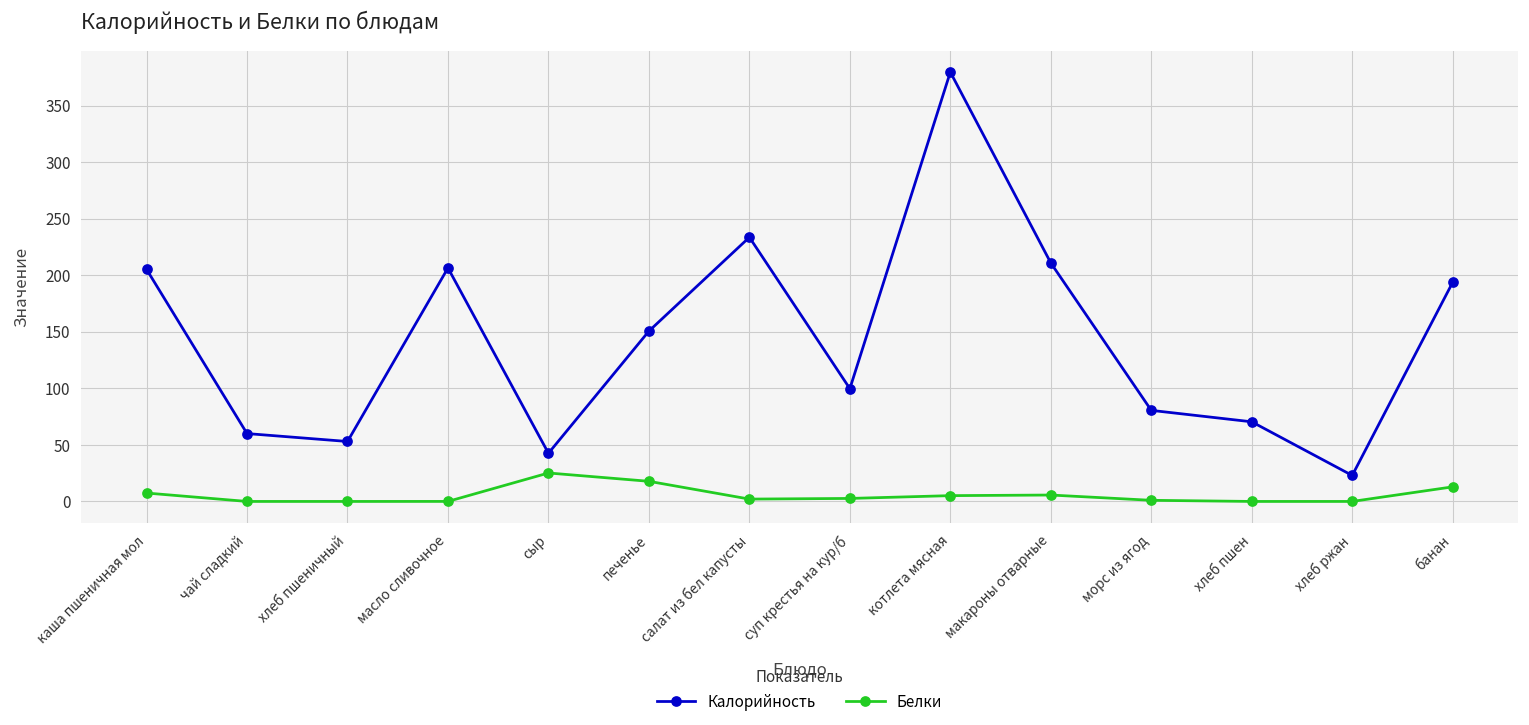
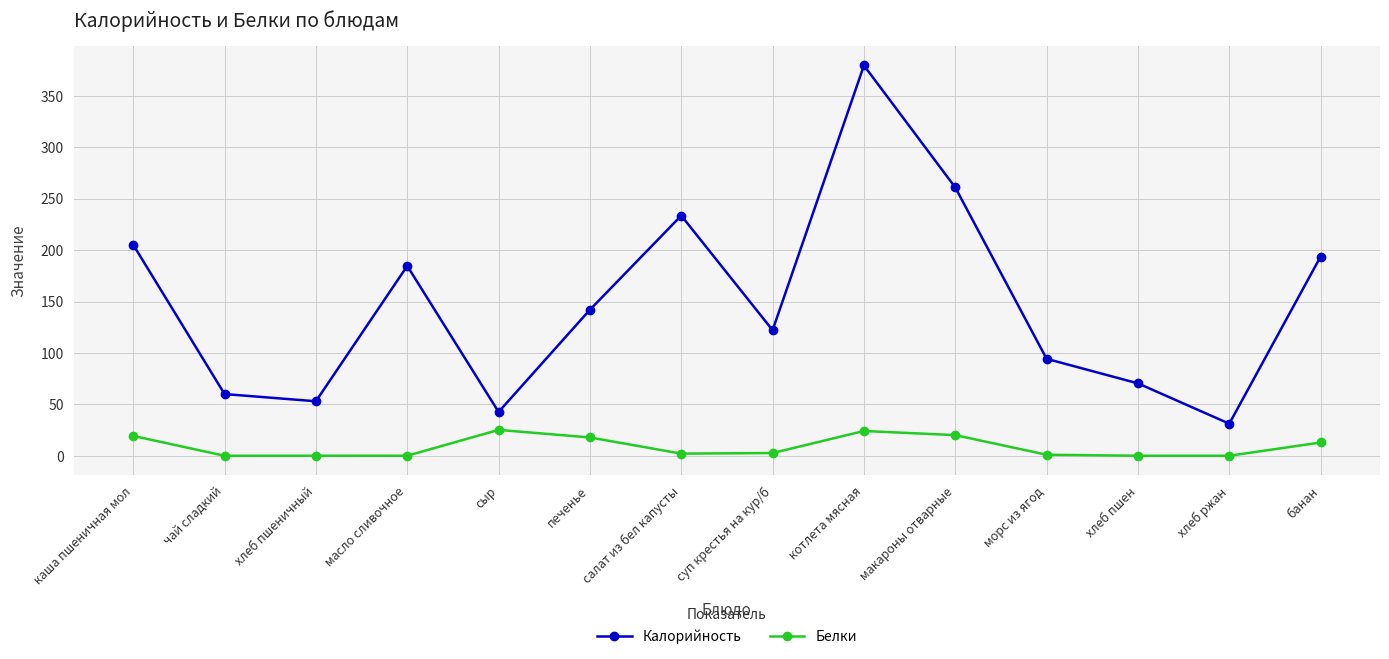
  {
    "Калорийность": {
      "каша пшеничная мол": 205,
      "чай сладкий": 60,
      "хлеб пшеничный": 53,
-     "масло сливочное": 206,
+     "масло сливочное": 185,
      "сыр": 43,
-     "печенье": 151,
+     "печенье": 142,
      "салат из бел капусты": 234,
-     "суп крестья на кур/б": 100,
+     "суп крестья на кур/б": 122,
      "котлета мясная": 380,
-     "макароны отварные": 211,
-     "морс из ягод": 81,
+     "макароны отварные": 261,
+     "морс из ягод": 94,
      "хлеб пшен": 70,
-     "хлеб ржан": 23,
+     "хлеб ржан": 31,
      "банан": 194
    },
    "Белки": {
-     "каша пшеничная мол": 7,
+     "каша пшеничная мол": 19,
      "чай сладкий": 0,
      "хлеб пшеничный": 0,
      "масло сливочное": 0,
      "сыр": 25,
      "печенье": 18,
      "салат из бел капусты": 2,
      "суп крестья на кур/б": 3,
-     "котлета мясная": 5,
-     "макароны отварные": 6,
+     "котлета мясная": 24,
+     "макароны отварные": 20,
      "морс из ягод": 1,
      "хлеб пшен": 0,
      "хлеб ржан": 0,
      "банан": 13
    }
  }
